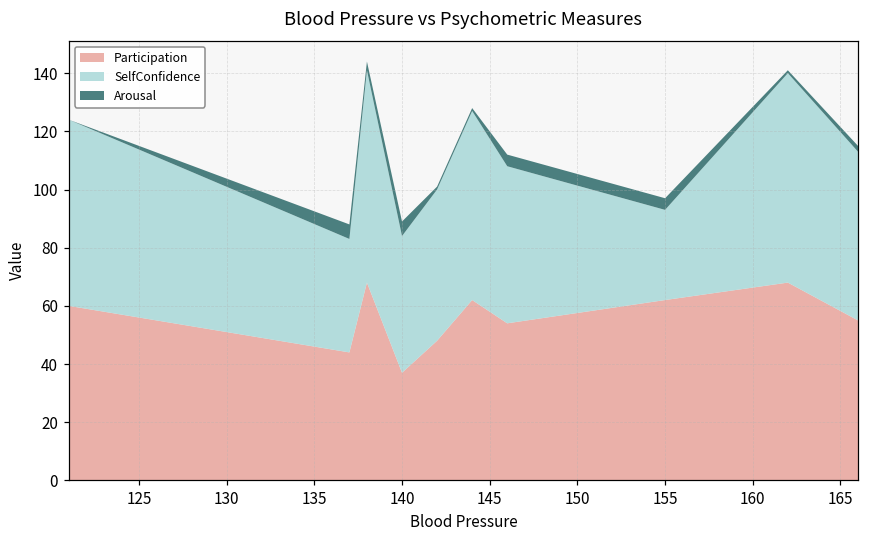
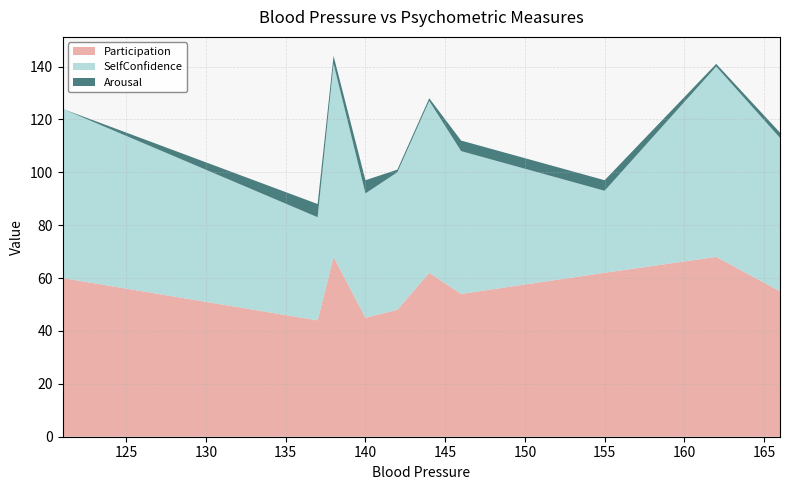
  {
    "Participation": {
-     "140": 37,
+     "140": 45,
      "155": 62
    },
    "SelfConfidence": {
      "140": 47,
      "155": 31
    },
    "Arousal": {
      "140": 5,
      "155": 4
    }
  }
